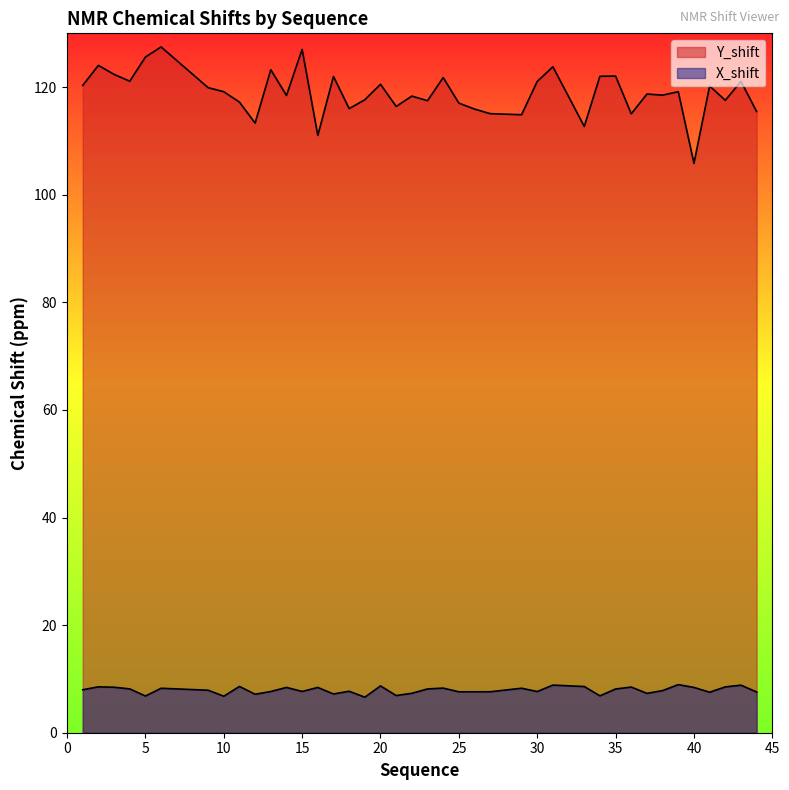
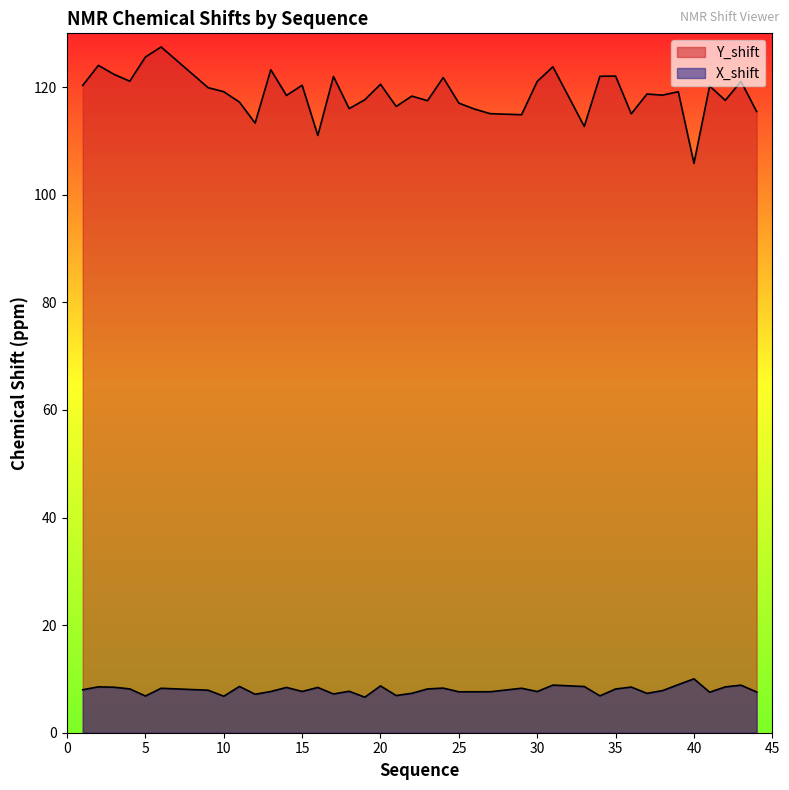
  {
    "Y_shift": {
      "5": 126,
      "10": 119,
-     "15": 127,
+     "15": 120,
      "20": 121,
      "25": 117,
      "30": 121,
      "35": 122,
      "40": 106
    },
    "X_shift": {
      "5": 7,
      "10": 7,
      "15": 8,
      "20": 9,
      "25": 8,
      "30": 8,
      "35": 8,
-     "40": 8
+     "40": 10
    }
  }
